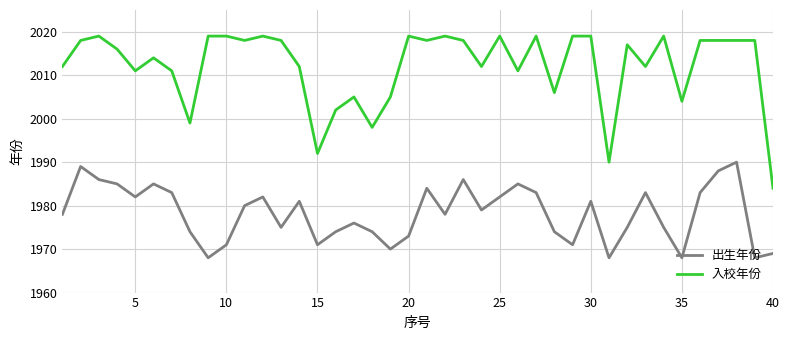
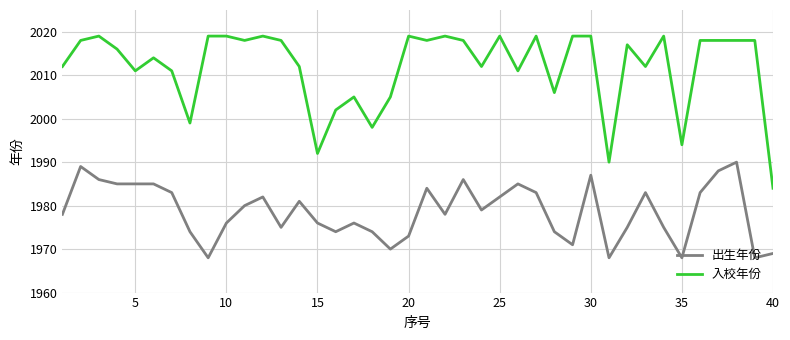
  {
    "出生年份": {
-     "5": 1982,
-     "10": 1971,
-     "15": 1971,
+     "5": 1985,
+     "10": 1976,
+     "15": 1976,
      "20": 1973,
      "25": 1982,
-     "30": 1981,
+     "30": 1987,
      "35": 1968,
      "40": 1969
    },
    "入校年份": {
      "5": 2011,
      "10": 2019,
      "15": 1992,
      "20": 2019,
      "25": 2019,
      "30": 2019,
-     "35": 2004,
+     "35": 1994,
      "40": 1984
    }
  }
